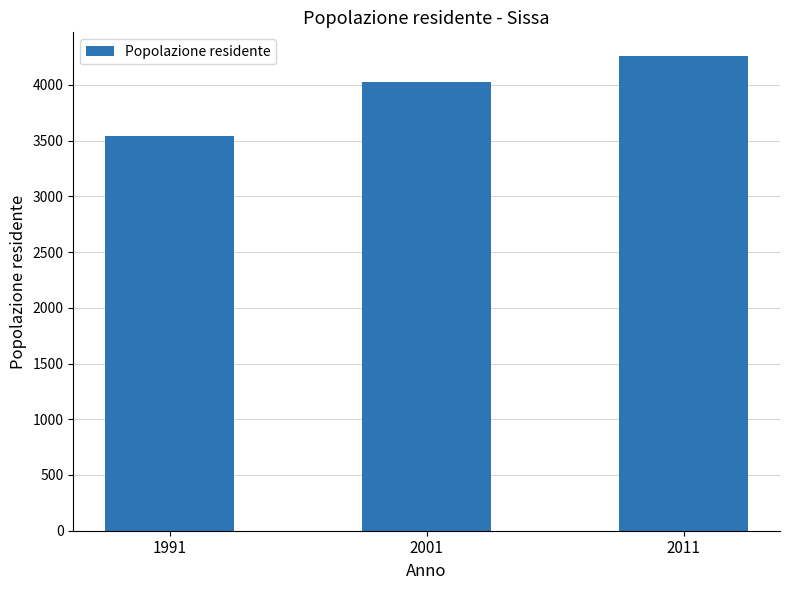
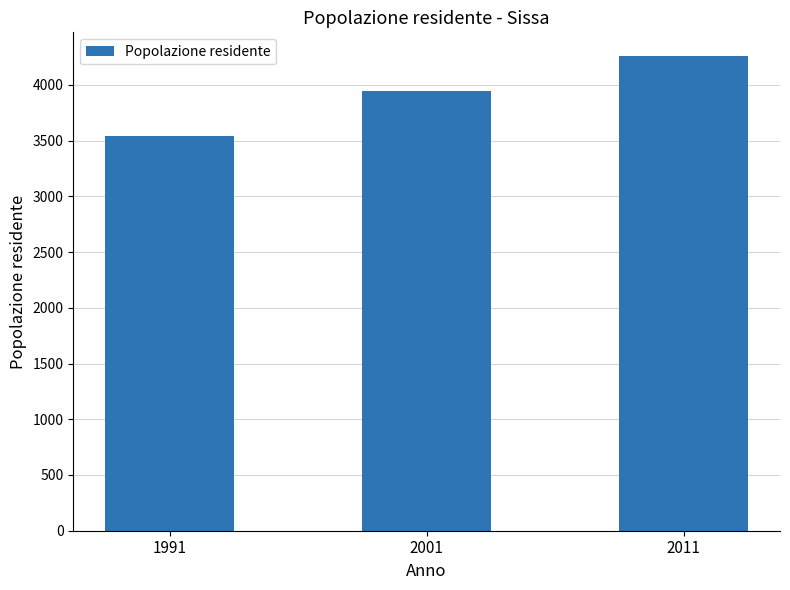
  {
    "1991": 3540,
-   "2001": 4020,
+   "2001": 3950,
    "2011": 4260
  }
